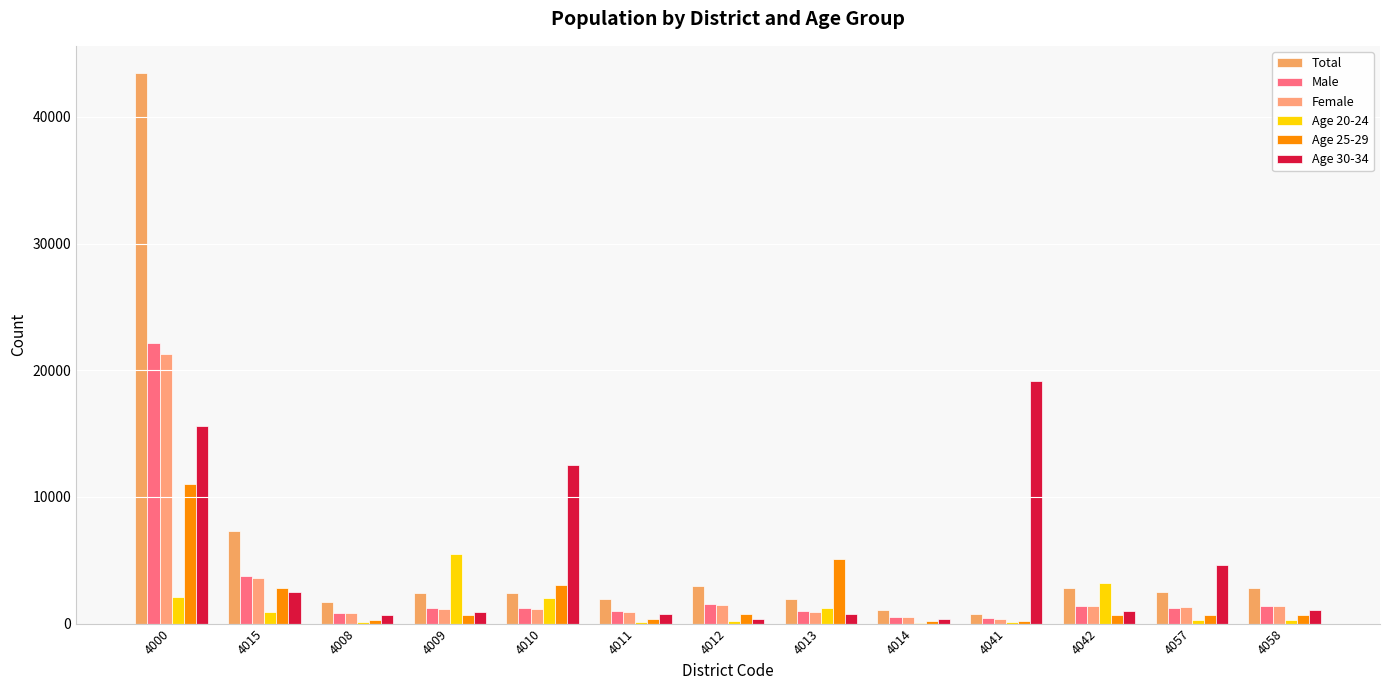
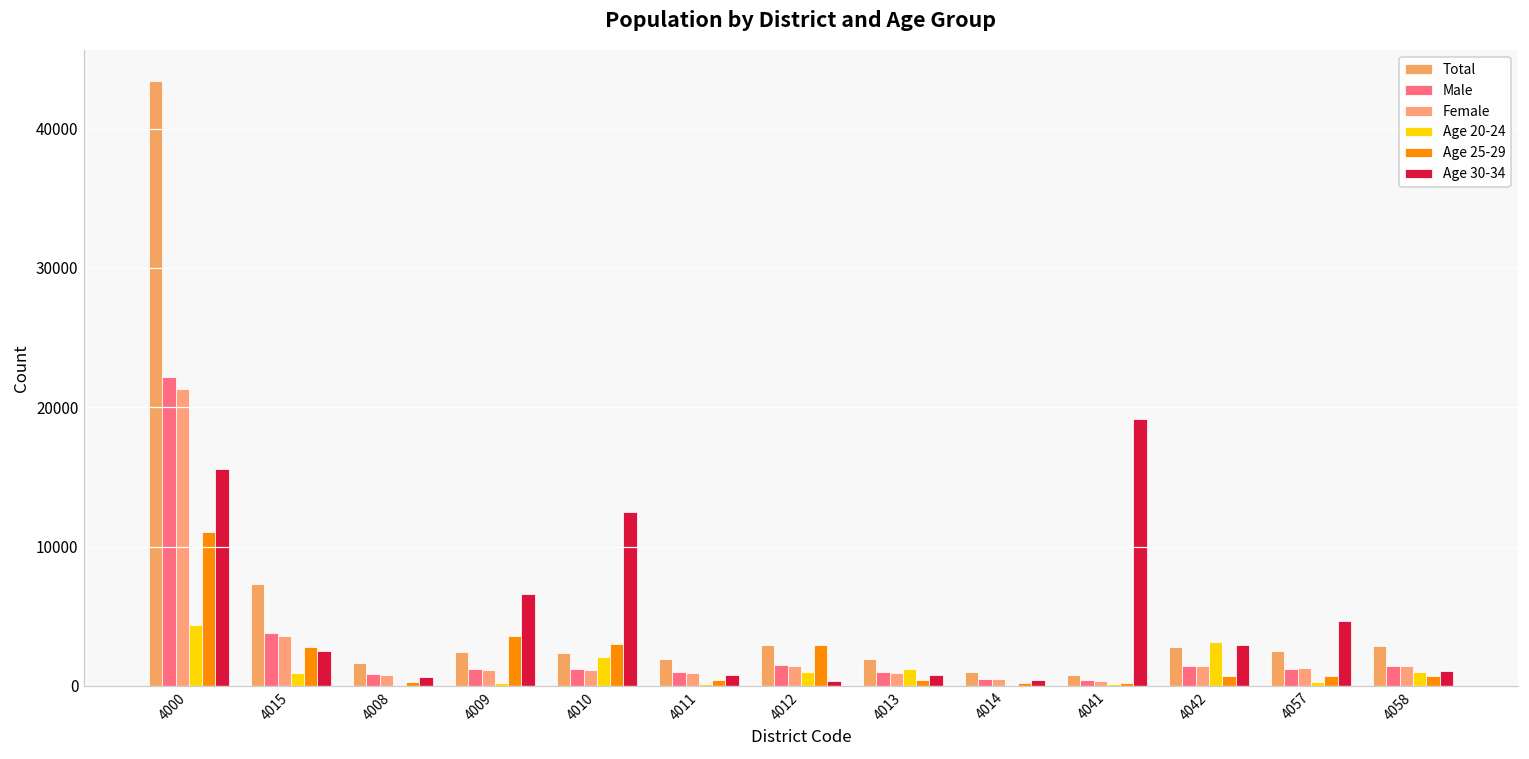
  {
    "Age 20-24": {
-     "4000": 2100,
+     "4000": 4300,
      "4015": 900,
-     "4009": 5500,
+     "4009": 200,
      "4010": 2000,
-     "4012": 200,
+     "4012": 1000,
      "4013": 1200,
      "4042": 3200,
      "4057": 300,
-     "4058": 200
+     "4058": 1000
    },
    "Age 25-29": {
      "4000": 11000,
      "4015": 2800,
      "4008": 300,
-     "4009": 700,
+     "4009": 3600,
      "4010": 3000,
      "4011": 400,
-     "4012": 700,
-     "4013": 5100,
+     "4012": 2900,
+     "4013": 400,
      "4014": 200,
      "4041": 200,
      "4042": 700,
      "4057": 700,
      "4058": 700
    },
    "Age 30-34": {
      "4000": 15600,
      "4015": 2500,
      "4008": 700,
-     "4009": 900,
+     "4009": 6600,
      "4010": 12500,
      "4011": 800,
      "4012": 400,
      "4013": 800,
      "4014": 400,
      "4041": 19200,
-     "4042": 1000,
+     "4042": 2900,
      "4057": 4700,
      "4058": 1100
    }
  }
